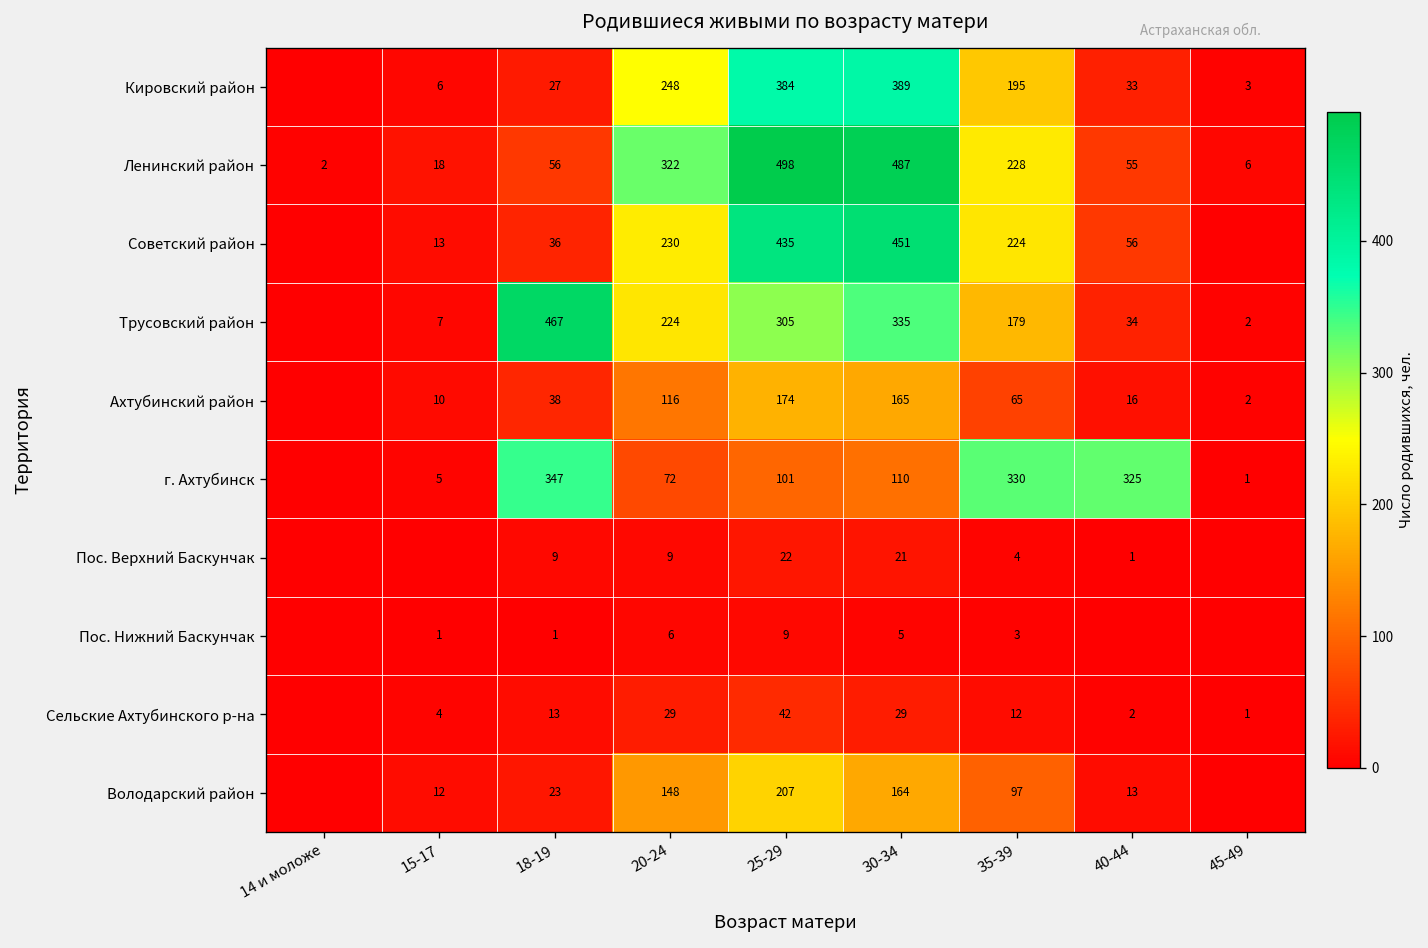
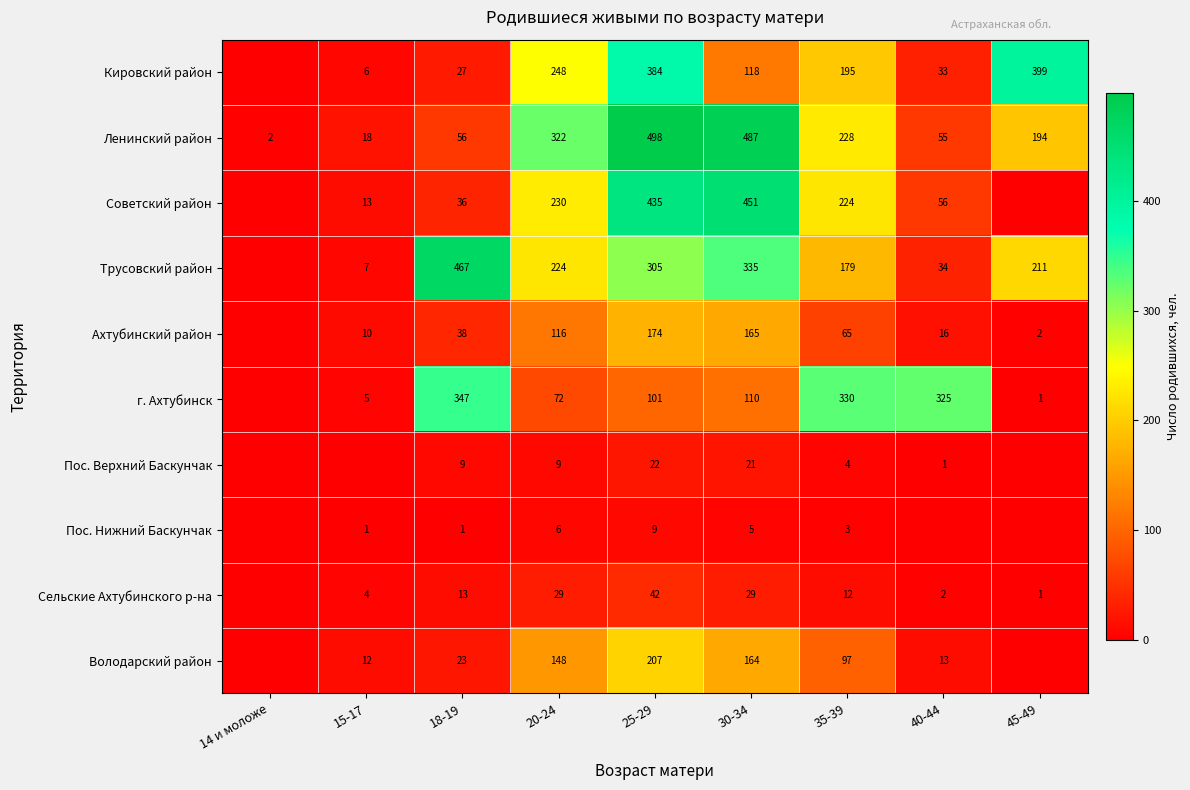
  {
    "Кировский район": {
      "15-17": 6,
      "18-19": 27,
      "20-24": 248,
      "25-29": 384,
-     "30-34": 389,
+     "30-34": 118,
      "35-39": 195,
      "40-44": 33,
-     "45-49": 3
+     "45-49": 399
    },
    "Ленинский район": {
      "14 и моложе": 2,
      "15-17": 18,
      "18-19": 56,
      "20-24": 322,
      "25-29": 498,
      "30-34": 487,
      "35-39": 228,
      "40-44": 55,
-     "45-49": 6
+     "45-49": 194
    },
    "Советский район": {
      "15-17": 13,
      "18-19": 36,
      "20-24": 230,
      "25-29": 435,
      "30-34": 451,
      "35-39": 224,
      "40-44": 56
    },
    "Трусовский район": {
      "15-17": 7,
      "18-19": 467,
      "20-24": 224,
      "25-29": 305,
      "30-34": 335,
      "35-39": 179,
      "40-44": 34,
-     "45-49": 2
+     "45-49": 211
    },
    "Ахтубинский район": {
      "15-17": 10,
      "18-19": 38,
      "20-24": 116,
      "25-29": 174,
      "30-34": 165,
      "35-39": 65,
      "40-44": 16,
      "45-49": 2
    },
    "г. Ахтубинск": {
      "15-17": 5,
      "18-19": 347,
      "20-24": 72,
      "25-29": 101,
      "30-34": 110,
      "35-39": 330,
      "40-44": 325,
      "45-49": 1
    },
    "Пос. Верхний Баскунчак": {
      "18-19": 9,
      "20-24": 9,
      "25-29": 22,
      "30-34": 21,
      "35-39": 4,
      "40-44": 1
    },
    "Пос. Нижний Баскунчак": {
      "15-17": 1,
      "18-19": 1,
      "20-24": 6,
      "25-29": 9,
      "30-34": 5,
      "35-39": 3
    },
    "Сельские Ахтубинского р-на": {
      "15-17": 4,
      "18-19": 13,
      "20-24": 29,
      "25-29": 42,
      "30-34": 29,
      "35-39": 12,
      "40-44": 2,
      "45-49": 1
    },
    "Володарский район": {
      "15-17": 12,
      "18-19": 23,
      "20-24": 148,
      "25-29": 207,
      "30-34": 164,
      "35-39": 97,
      "40-44": 13
    }
  }
